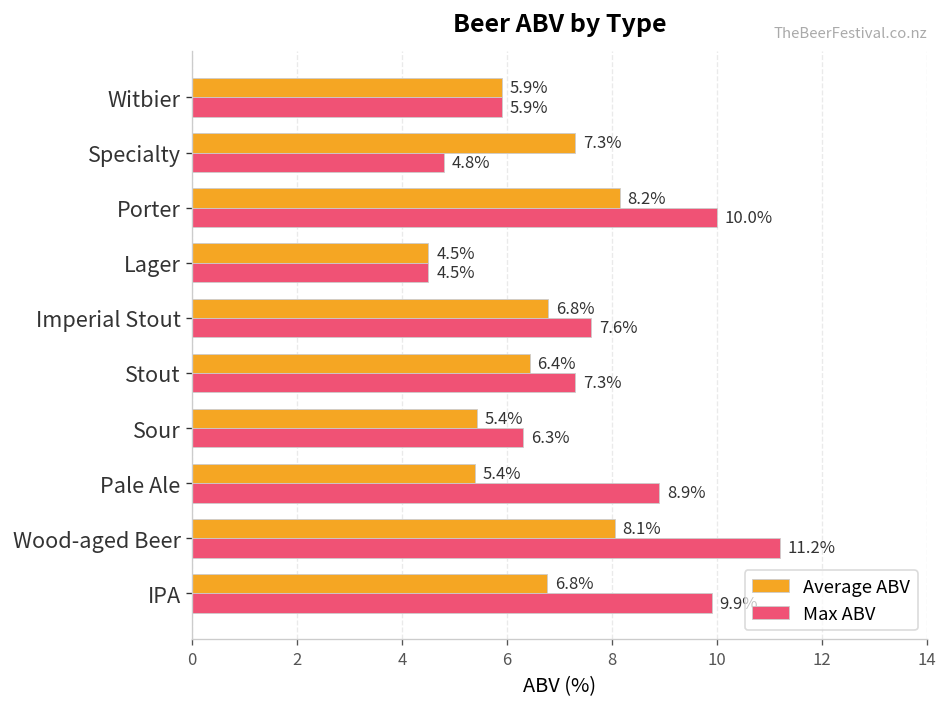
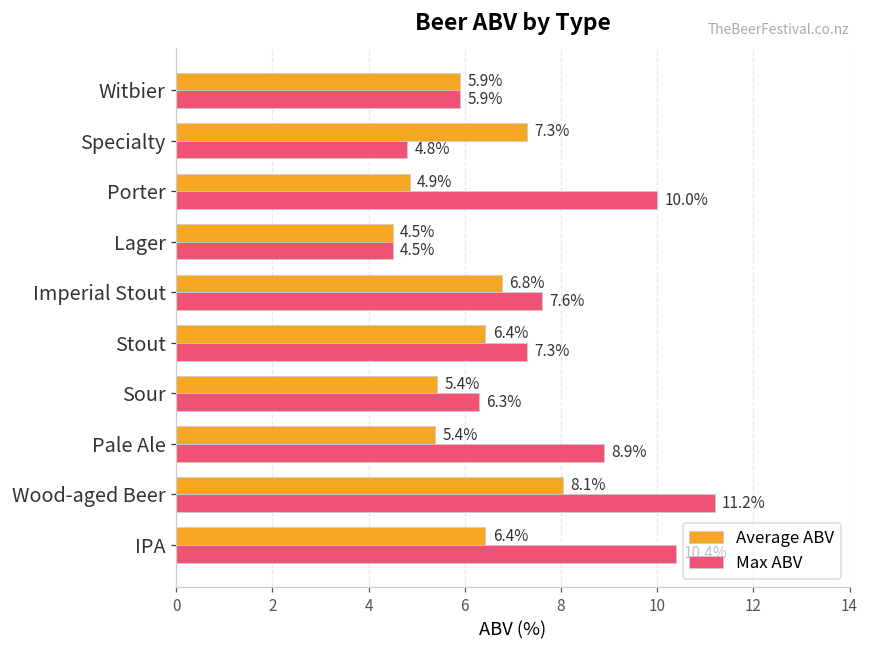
  {
    "Average ABV": {
      "Witbier": "5.9%",
      "Specialty": "7.3%",
-     "Porter": "8.2%",
+     "Porter": "4.9%",
      "Lager": "4.5%",
      "Imperial Stout": "6.8%",
      "Stout": "6.4%",
      "Sour": "5.4%",
      "Pale Ale": "5.4%",
      "Wood-aged Beer": "8.1%",
-     "IPA": "6.8%"
+     "IPA": "6.4%"
    },
    "Max ABV": {
-     "IPA": "9.9"
+     "IPA": "10.4"
    }
  }
